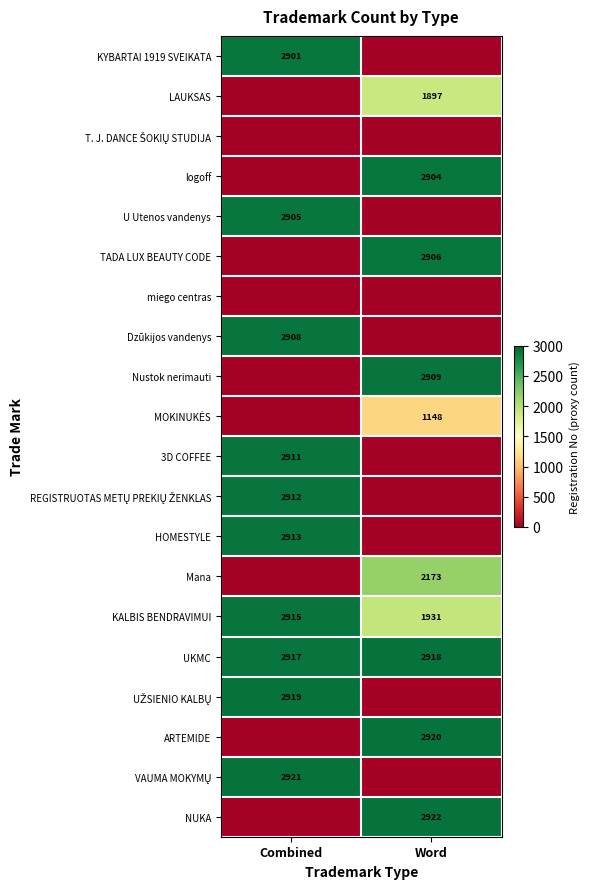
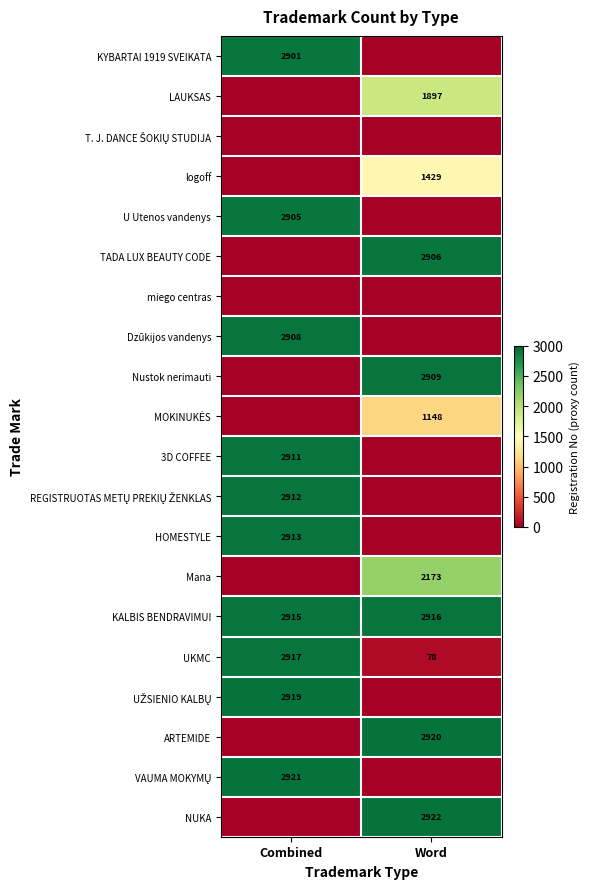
  {
    "KYBARTAI 1919 SVEIKATA": {
      "Combined": 2901
    },
    "LAUKSAS": {
      "Word": 1897
    },
    "logoff": {
-     "Word": 2904
+     "Word": 1429
    },
    "U Utenos vandenys": {
      "Combined": 2905
    },
    "TADA LUX BEAUTY CODE": {
      "Word": 2906
    },
    "Dzūkijos vandenys": {
      "Combined": 2908
    },
    "Nustok nerimauti": {
      "Word": 2909
    },
    "MOKINUKĖS": {
      "Word": 1148
    },
    "3D COFFEE": {
      "Combined": 2911
    },
    "REGISTRUOTAS METŲ PREKIŲ ŽENKLAS": {
      "Combined": 2912
    },
    "HOMESTYLE": {
      "Combined": 2913
    },
    "Mana": {
      "Word": 2173
    },
    "KALBIS BENDRAVIMUI": {
      "Combined": 2915,
-     "Word": 1931
+     "Word": 2916
    },
    "UKMC": {
      "Combined": 2917,
-     "Word": 2918
+     "Word": 78
    },
    "UŽSIENIO KALBŲ": {
      "Combined": 2919
    },
    "ARTEMIDE": {
      "Word": 2920
    },
    "VAUMA MOKYMŲ": {
      "Combined": 2921
    },
    "NUKA": {
      "Word": 2922
    }
  }
